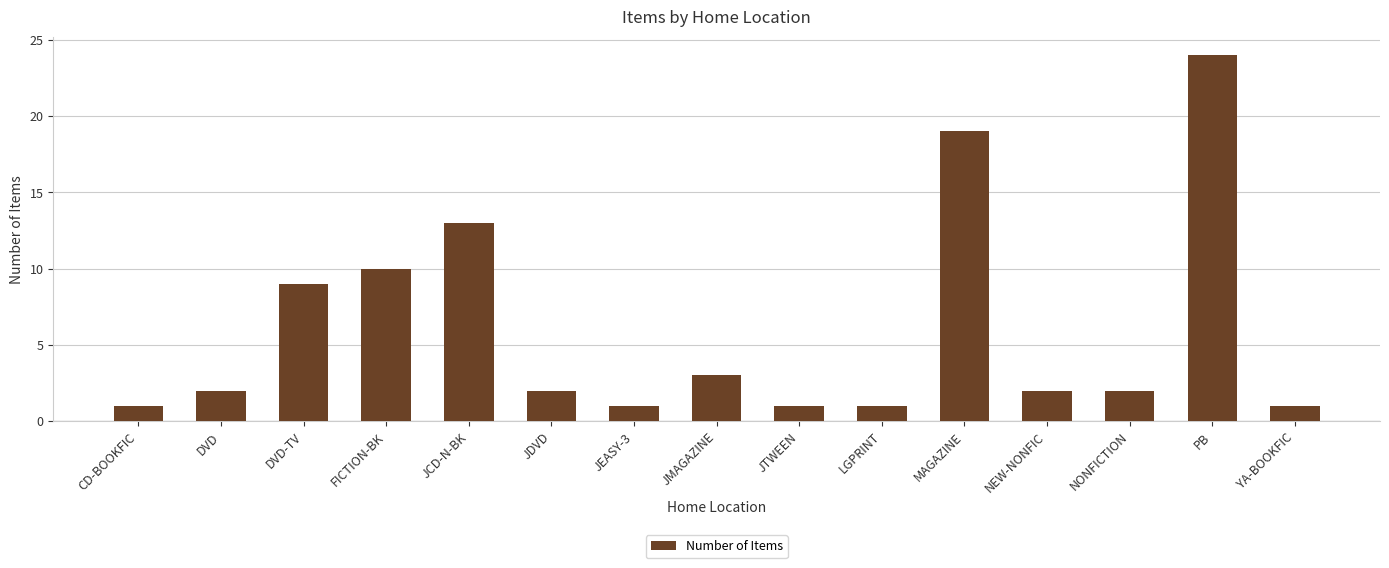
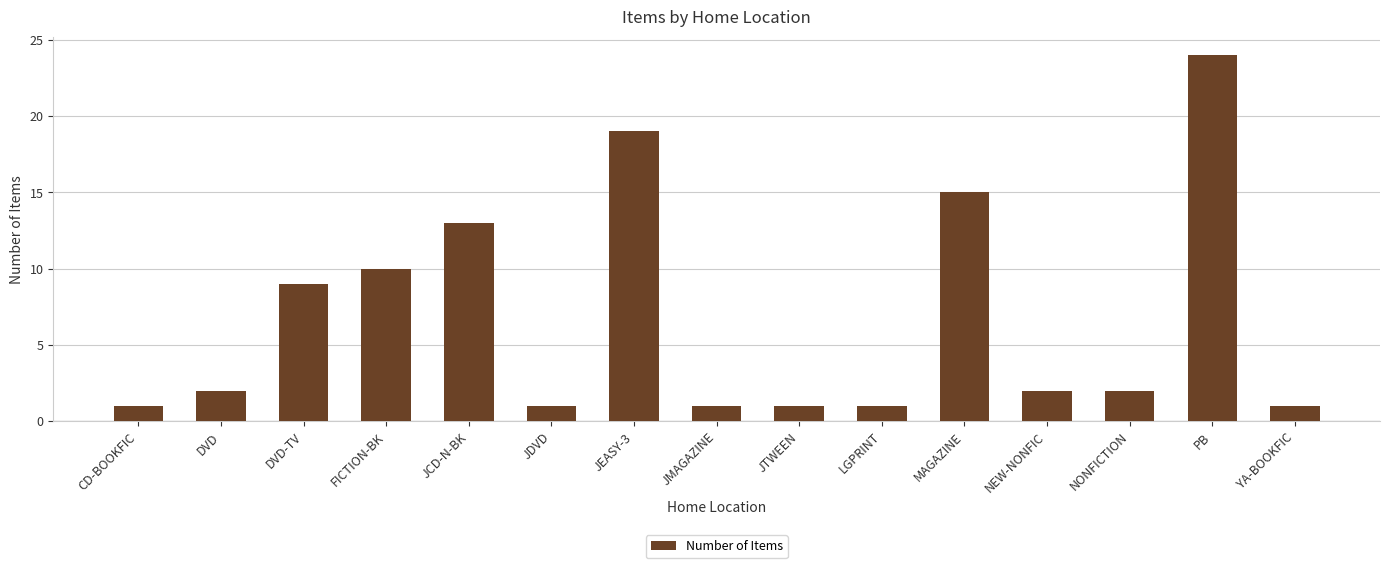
  {
    "CD-BOOKFIC": 1,
    "DVD": 2,
    "DVD-TV": 9,
    "FICTION-BK": 10,
    "JCD-N-BK": 13,
-   "JDVD": 2,
-   "JEASY-3": 1,
-   "JMAGAZINE": 3,
+   "JDVD": 1,
+   "JEASY-3": 19,
+   "JMAGAZINE": 1,
    "JTWEEN": 1,
    "LGPRINT": 1,
-   "MAGAZINE": 19,
+   "MAGAZINE": 15,
    "NEW-NONFIC": 2,
    "NONFICTION": 2,
    "PB": 24,
    "YA-BOOKFIC": 1
  }
